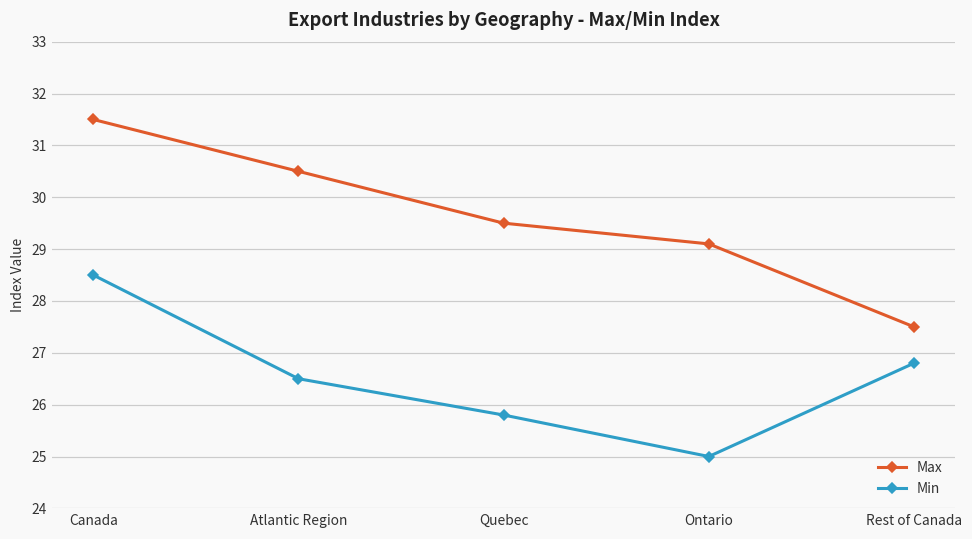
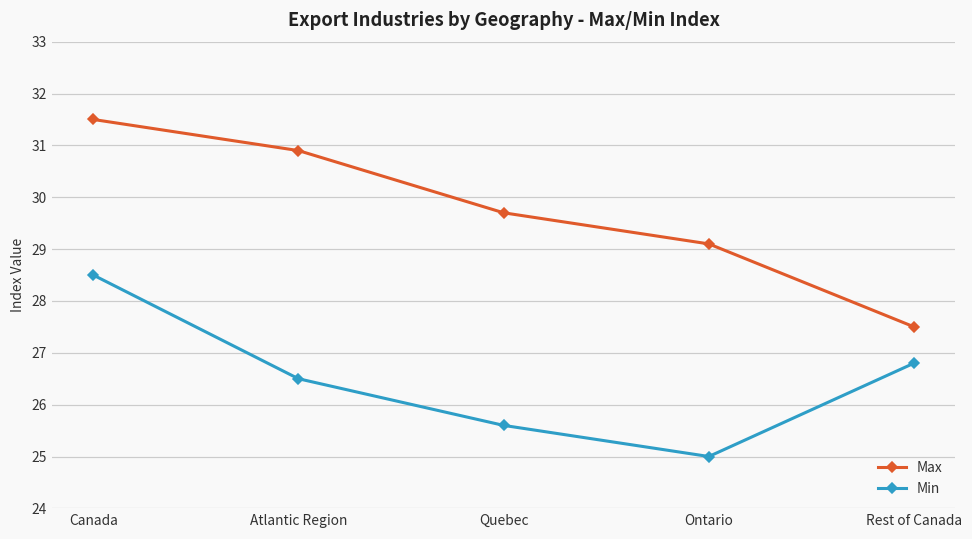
  {
    "Max": {
      "Canada": 31.5,
-     "Atlantic Region": 30.5,
-     "Quebec": 29.5,
+     "Atlantic Region": 30.9,
+     "Quebec": 29.7,
      "Ontario": 29.1,
      "Rest of Canada": 27.5
    },
    "Min": {
      "Canada": 28.5,
      "Atlantic Region": 26.5,
-     "Quebec": 25.8,
+     "Quebec": 25.6,
      "Ontario": 25.0,
      "Rest of Canada": 26.8
    }
  }
